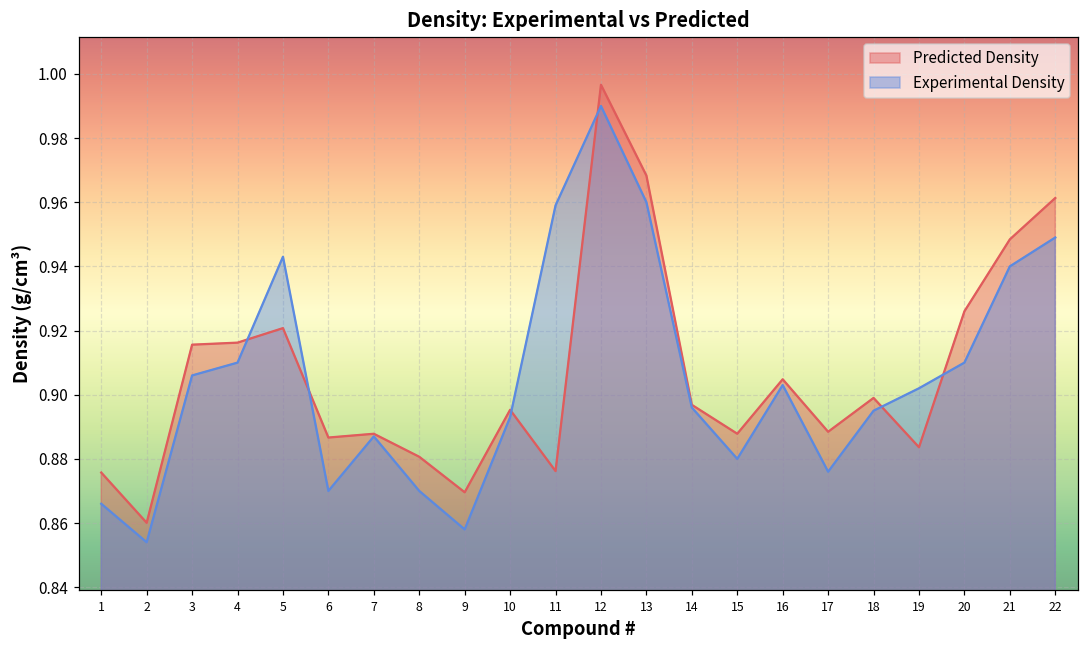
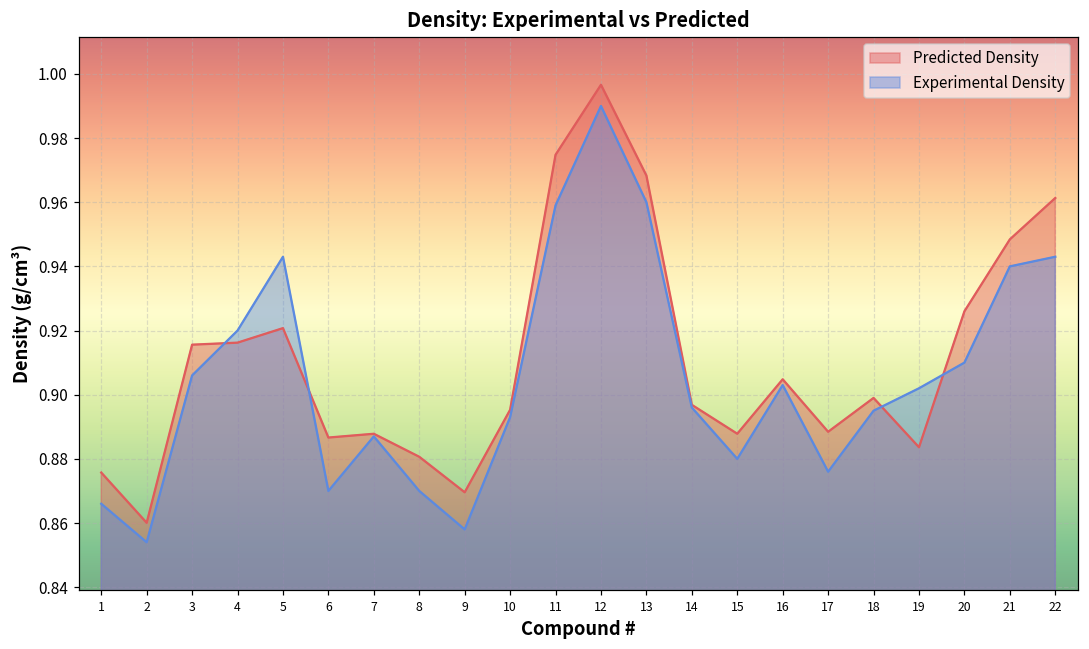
  {
    "Predicted Density": {
      "1": 0.876,
      "2": 0.860,
      "3": 0.916,
      "4": 0.916,
      "5": 0.921,
      "6": 0.887,
      "8": 0.881,
      "9": 0.870,
      "10": 0.895,
-     "11": 0.876,
+     "11": 0.975,
      "12": 0.997,
      "13": 0.968,
      "15": 0.888,
      "16": 0.905,
      "17": 0.888,
      "18": 0.899,
      "19": 0.884,
      "20": 0.926,
      "21": 0.948,
      "22": 0.961
    },
    "Experimental Density": {
      "1": 0.866,
      "2": 0.854,
      "3": 0.906,
-     "4": 0.91,
+     "4": 0.92,
      "5": 0.943,
      "6": 0.870,
      "8": 0.870,
      "9": 0.858,
      "10": 0.893,
      "11": 0.959,
      "12": 0.990,
      "13": 0.960,
      "15": 0.880,
      "16": 0.903,
      "17": 0.876,
      "18": 0.895,
      "19": 0.902,
      "20": 0.910,
      "21": 0.940,
-     "22": 0.949
+     "22": 0.943
    }
  }
